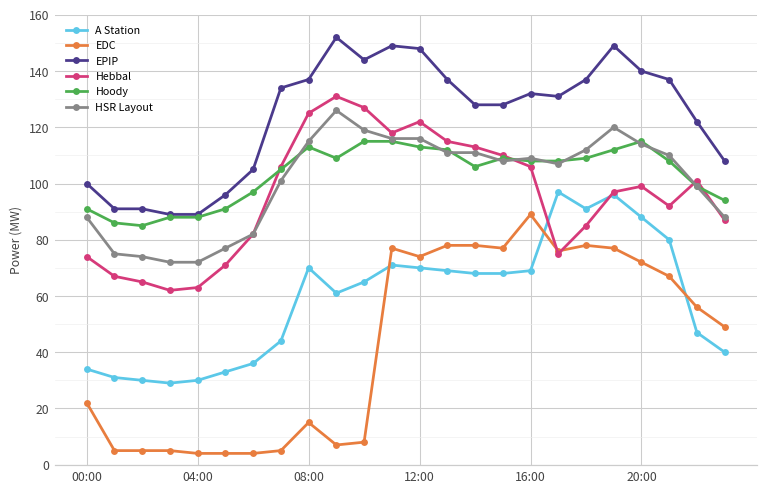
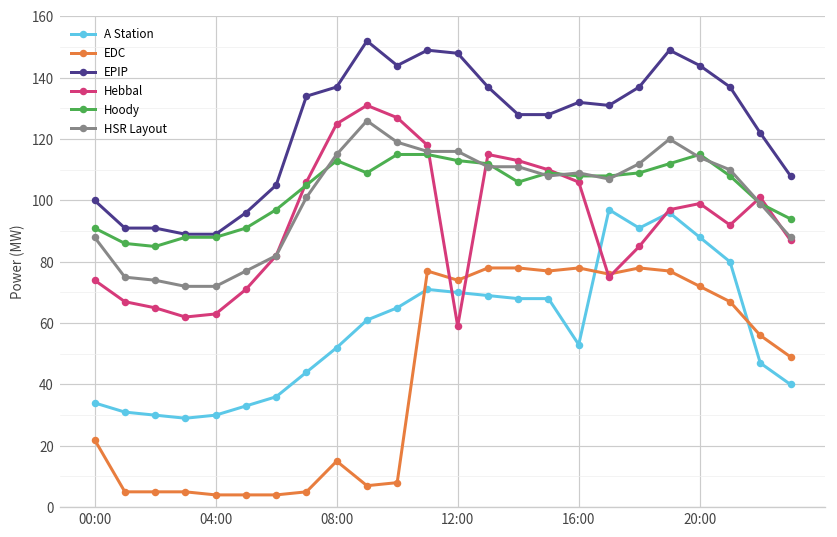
  {
    "A Station": {
      "00:00": 34,
      "04:00": 30,
-     "08:00": 70,
+     "08:00": 52,
      "12:00": 70,
-     "16:00": 69,
+     "16:00": 53,
      "20:00": 88
    },
    "EDC": {
      "00:00": 22,
      "04:00": 4,
      "08:00": 15,
      "12:00": 74,
-     "16:00": 89,
+     "16:00": 78,
      "20:00": 72
    },
    "EPIP": {
      "00:00": 100,
      "08:00": 137,
      "12:00": 148,
      "16:00": 132,
-     "20:00": 140
+     "20:00": 144
    },
    "Hebbal": {
      "00:00": 74,
      "04:00": 63,
      "08:00": 125,
-     "12:00": 122,
+     "12:00": 59,
      "16:00": 106,
      "20:00": 99
    },
    "Hoody": {
      "00:00": 91,
      "08:00": 113,
      "12:00": 113,
      "16:00": 108,
      "20:00": 115
    },
    "HSR Layout": {
      "00:00": 88,
      "04:00": 72,
      "08:00": 115,
      "12:00": 116,
      "16:00": 109,
      "20:00": 114
    }
  }
